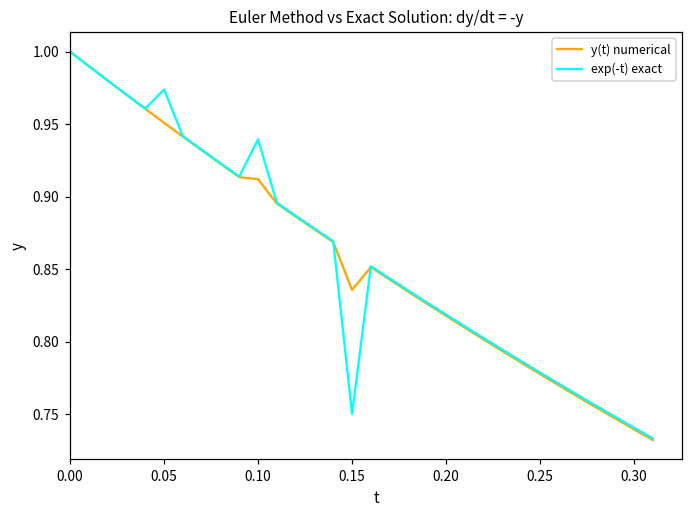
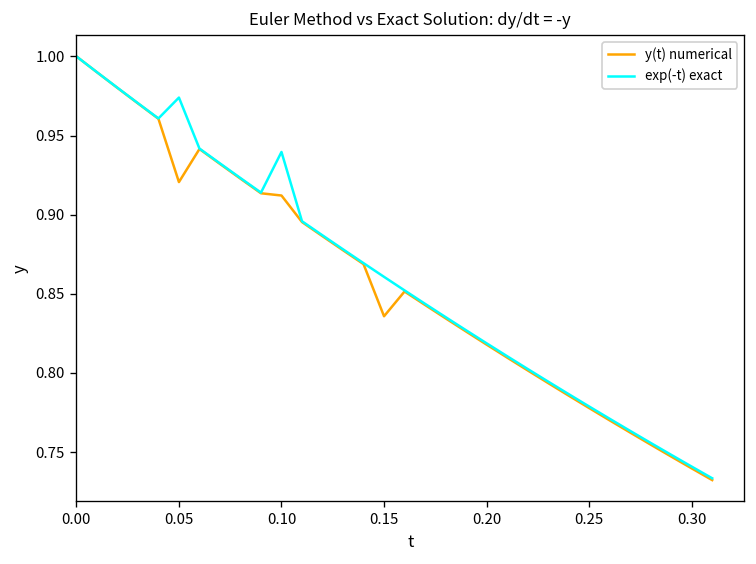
  {
    "y(t) numerical": {
-     "0.05": 0.951,
+     "0.05": 0.921,
      "0.10": 0.912,
      "0.15": 0.836
    },
    "exp(-t) exact": {
      "0.05": 0.974,
      "0.10": 0.940,
-     "0.15": 0.750
+     "0.15": 0.861
    }
  }
